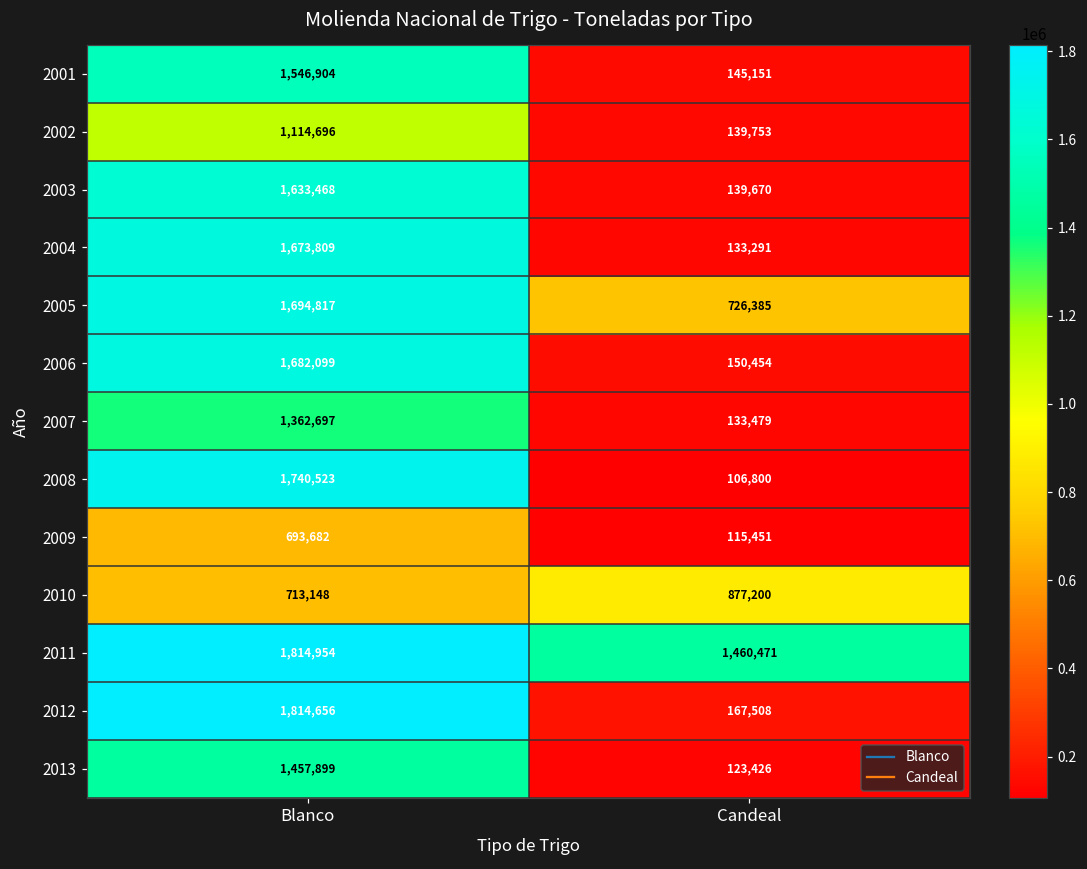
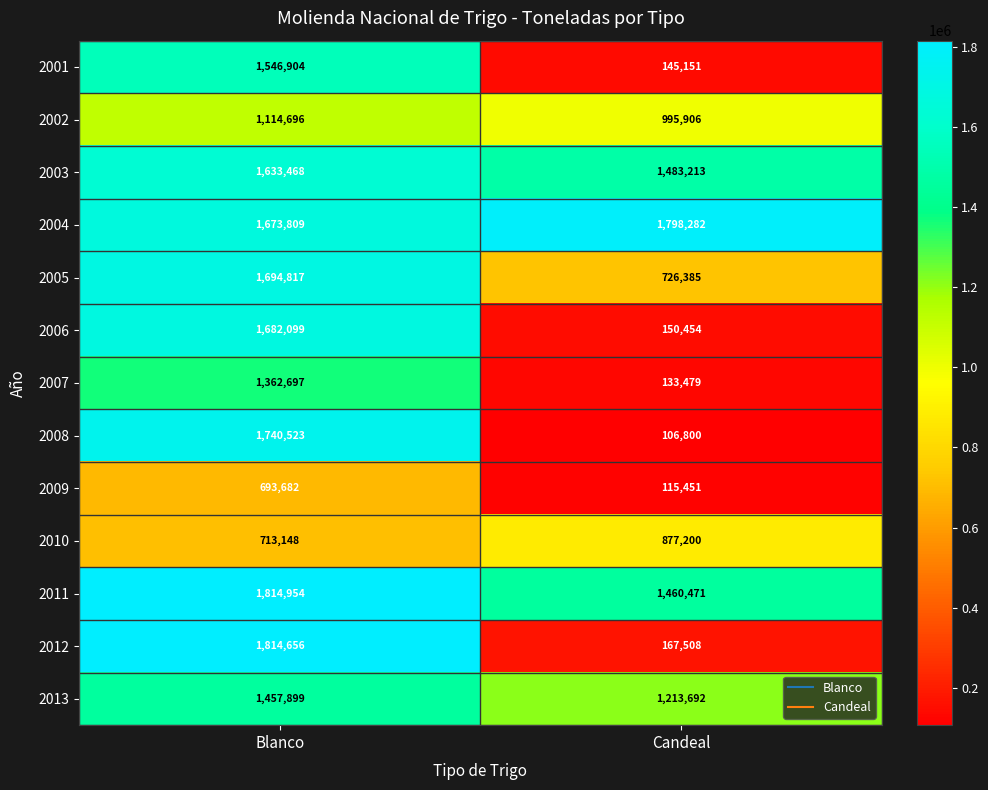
  {
    "2001": {
      "Blanco": "1,546,904",
      "Candeal": "145,151"
    },
    "2002": {
      "Blanco": "1,114,696",
-     "Candeal": "139,753"
+     "Candeal": "995,906"
    },
    "2003": {
      "Blanco": "1,633,468",
-     "Candeal": "139,670"
+     "Candeal": "1,483,213"
    },
    "2004": {
      "Blanco": "1,673,809",
-     "Candeal": "133,291"
+     "Candeal": "1,798,282"
    },
    "2005": {
      "Blanco": "1,694,817",
      "Candeal": "726,385"
    },
    "2006": {
      "Blanco": "1,682,099",
      "Candeal": "150,454"
    },
    "2007": {
      "Blanco": "1,362,697",
      "Candeal": "133,479"
    },
    "2008": {
      "Blanco": "1,740,523",
      "Candeal": "106,800"
    },
    "2009": {
      "Blanco": "693,682",
      "Candeal": "115,451"
    },
    "2010": {
      "Blanco": "713,148",
      "Candeal": "877,200"
    },
    "2011": {
      "Blanco": "1,814,954",
      "Candeal": "1,460,471"
    },
    "2012": {
      "Blanco": "1,814,656",
      "Candeal": "167,508"
    },
    "2013": {
      "Blanco": "1,457,899",
-     "Candeal": "123,426"
+     "Candeal": "1,213,692"
    }
  }
